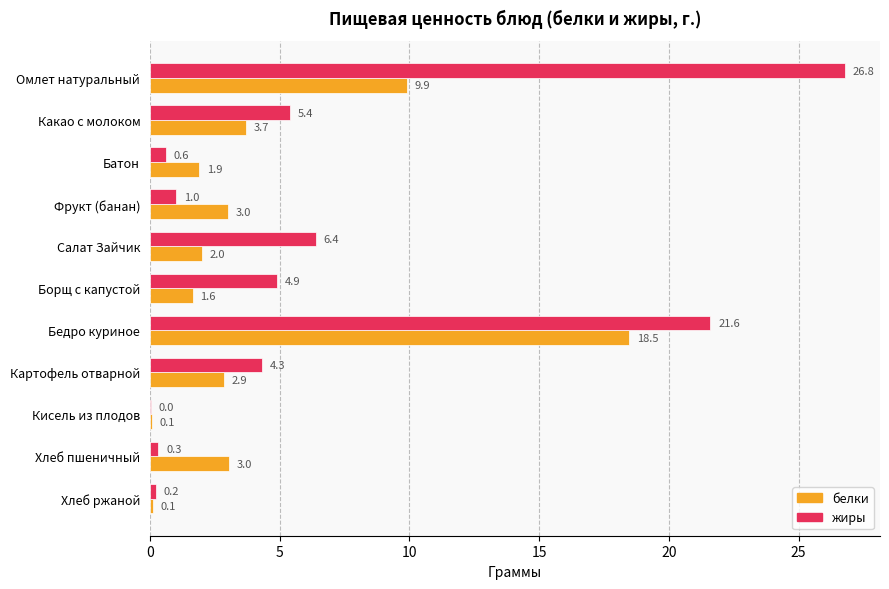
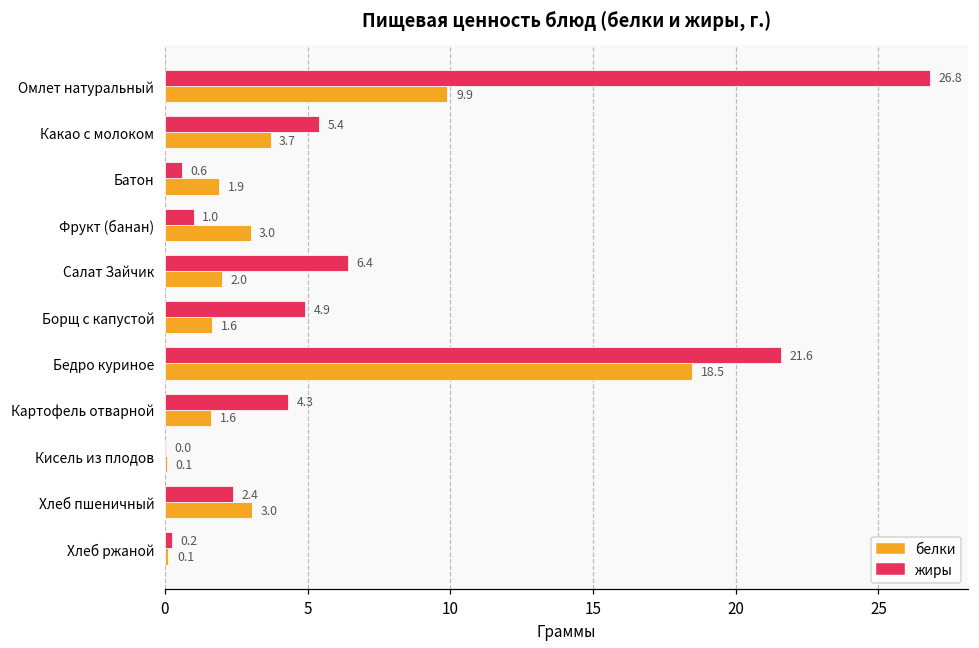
  {
    "белки": {
      "Омлет натуральный": 9.9,
      "Какао с молоком": 3.7,
      "Батон": 1.9,
      "Фрукт (банан)": 3.0,
      "Салат Зайчик": 2.0,
      "Борщ с капустой": 1.6,
      "Бедро куриное": 18.5,
-     "Картофель отварной": 2.9,
+     "Картофель отварной": 1.6,
      "Кисель из плодов": 0.1,
      "Хлеб пшеничный": 3.0,
      "Хлеб ржаной": 0.1
    },
    "жиры": {
      "Омлет натуральный": 26.8,
      "Какао с молоком": 5.4,
      "Батон": 0.6,
      "Фрукт (банан)": 1.0,
      "Салат Зайчик": 6.4,
      "Борщ с капустой": 4.9,
      "Бедро куриное": 21.6,
      "Картофель отварной": 4.3,
      "Кисель из плодов": 0.0,
-     "Хлеб пшеничный": 0.3,
+     "Хлеб пшеничный": 2.4,
      "Хлеб ржаной": 0.2
    }
  }
